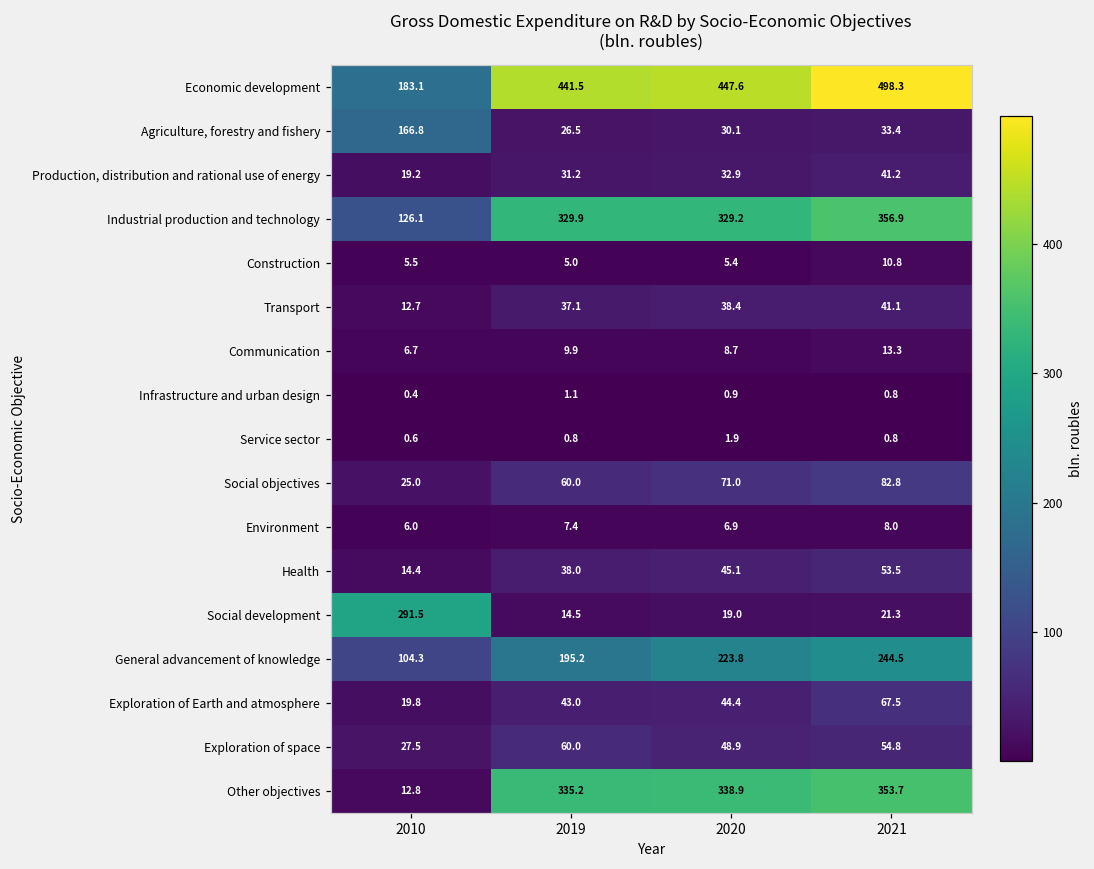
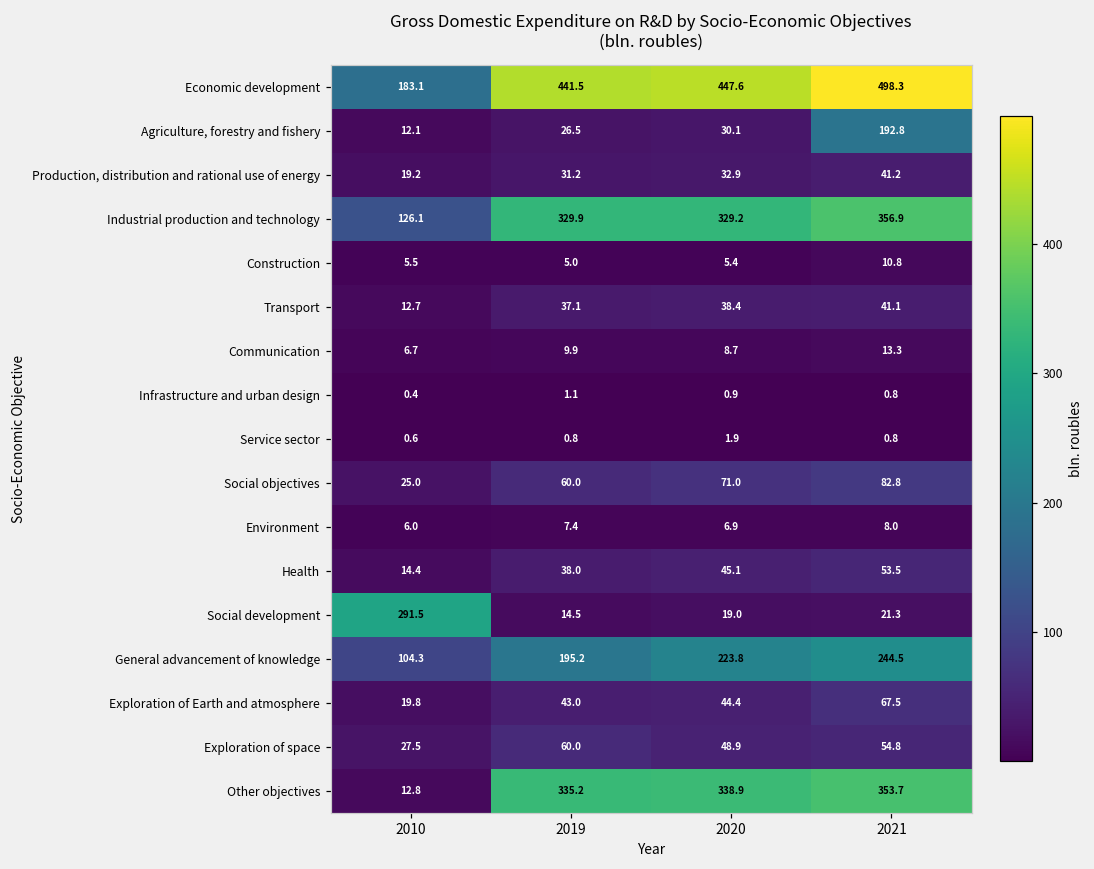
  {
    "Economic development": {
      "2010": 183.1,
      "2019": 441.5,
      "2020": 447.6,
      "2021": 498.3
    },
    "Agriculture, forestry and fishery": {
-     "2010": 166.8,
+     "2010": 12.1,
      "2019": 26.5,
      "2020": 30.1,
-     "2021": 33.4
+     "2021": 192.8
    },
    "Production, distribution and rational use of energy": {
      "2010": 19.2,
      "2019": 31.2,
      "2020": 32.9,
      "2021": 41.2
    },
    "Industrial production and technology": {
      "2010": 126.1,
      "2019": 329.9,
      "2020": 329.2,
      "2021": 356.9
    },
    "Construction": {
      "2010": 5.5,
      "2019": 5.0,
      "2020": 5.4,
      "2021": 10.8
    },
    "Transport": {
      "2010": 12.7,
      "2019": 37.1,
      "2020": 38.4,
      "2021": 41.1
    },
    "Communication": {
      "2010": 6.7,
      "2019": 9.9,
      "2020": 8.7,
      "2021": 13.3
    },
    "Infrastructure and urban design": {
      "2010": 0.4,
      "2019": 1.1,
      "2020": 0.9,
      "2021": 0.8
    },
    "Service sector": {
      "2010": 0.6,
      "2019": 0.8,
      "2020": 1.9,
      "2021": 0.8
    },
    "Social objectives": {
      "2010": 25.0,
      "2019": 60.0,
      "2020": 71.0,
      "2021": 82.8
    },
    "Environment": {
      "2010": 6.0,
      "2019": 7.4,
      "2020": 6.9,
      "2021": 8.0
    },
    "Health": {
      "2010": 14.4,
      "2019": 38.0,
      "2020": 45.1,
      "2021": 53.5
    },
    "Social development": {
      "2010": 291.5,
      "2019": 14.5,
      "2020": 19.0,
      "2021": 21.3
    },
    "General advancement of knowledge": {
      "2010": 104.3,
      "2019": 195.2,
      "2020": 223.8,
      "2021": 244.5
    },
    "Exploration of Earth and atmosphere": {
      "2010": 19.8,
      "2019": 43.0,
      "2020": 44.4,
      "2021": 67.5
    },
    "Exploration of space": {
      "2010": 27.5,
      "2019": 60.0,
      "2020": 48.9,
      "2021": 54.8
    },
    "Other objectives": {
      "2010": 12.8,
      "2019": 335.2,
      "2020": 338.9,
      "2021": 353.7
    }
  }
